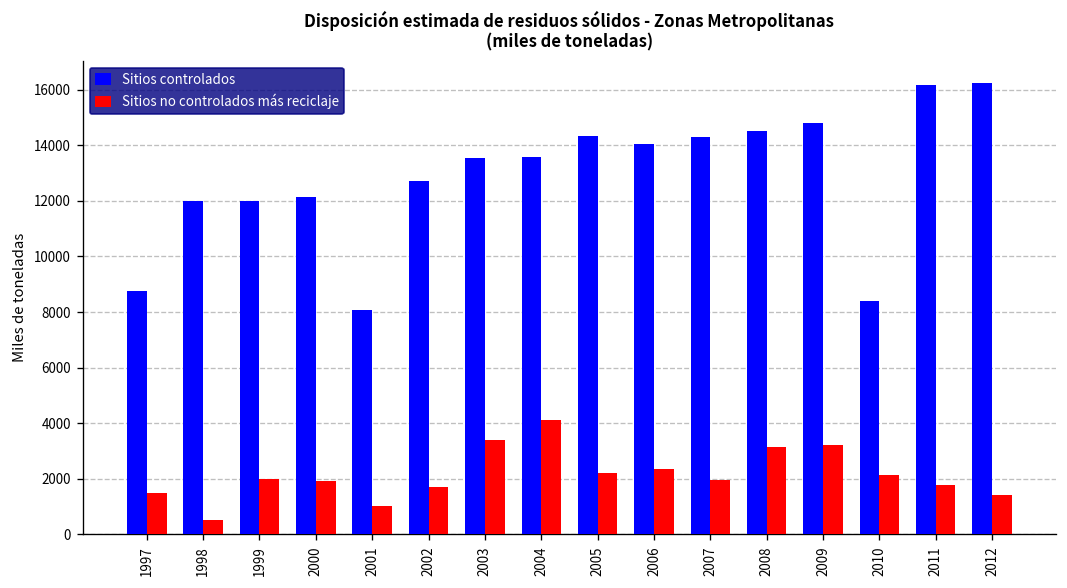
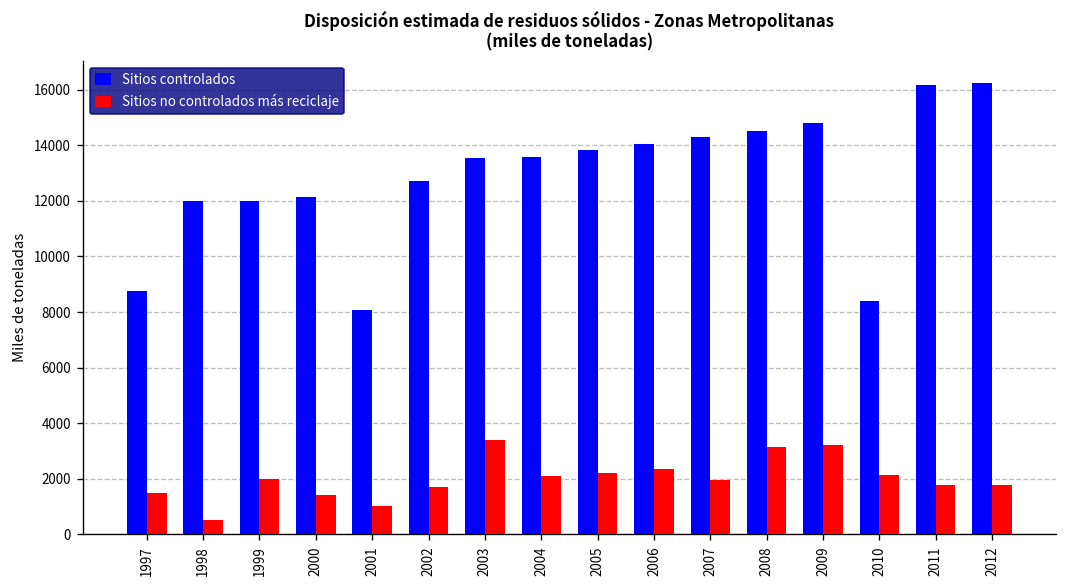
  {
    "Sitios controlados": {
      "1997": 8700,
      "1998": 12000,
      "1999": 12000,
      "2000": 12100,
      "2001": 8100,
      "2002": 12700,
      "2003": 13500,
      "2004": 13600,
-     "2005": 14300,
+     "2005": 13800,
      "2006": 14000,
      "2007": 14300,
      "2008": 14500,
      "2009": 14800,
      "2010": 8400,
      "2011": 16200,
      "2012": 16200
    },
    "Sitios no controlados más reciclaje": {
      "1997": 1500,
      "1998": 500,
      "1999": 2000,
-     "2000": 1900,
+     "2000": 1400,
      "2001": 1000,
      "2002": 1700,
      "2003": 3400,
-     "2004": 4100,
+     "2004": 2100,
      "2005": 2200,
      "2006": 2400,
      "2007": 1900,
      "2008": 3100,
      "2009": 3200,
      "2010": 2100,
      "2011": 1800,
-     "2012": 1400
+     "2012": 1800
    }
  }
